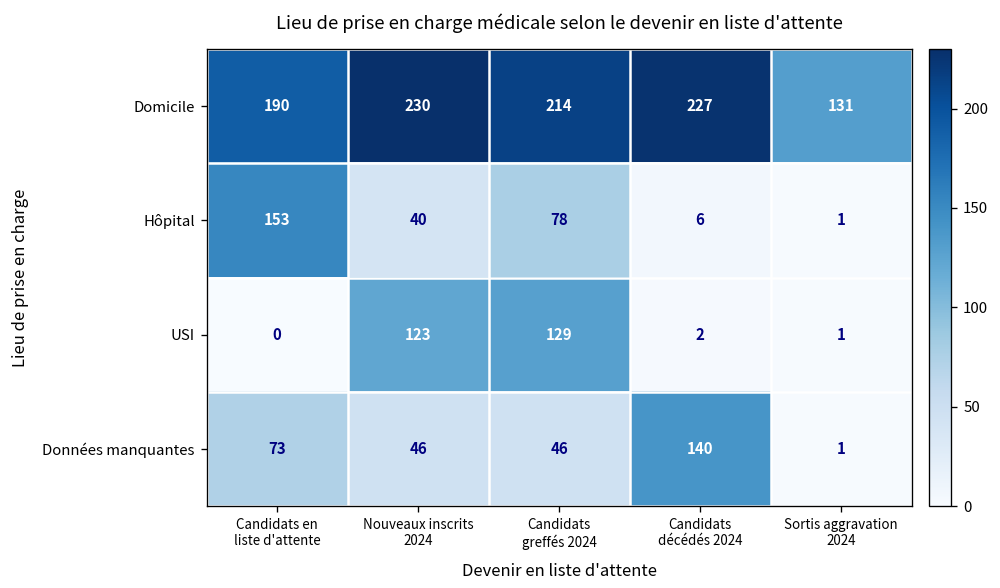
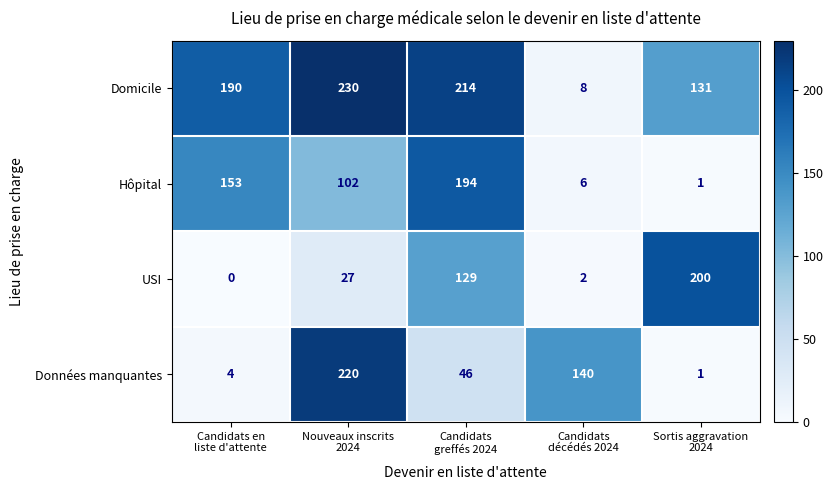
  {
    "Domicile": {
      "Candidats en liste d'attente": 190,
      "Nouveaux inscrits 2024": 230,
      "Candidats greffés 2024": 214,
-     "Candidats décédés 2024": 227,
+     "Candidats décédés 2024": 8,
      "Sortis aggravation 2024": 131
    },
    "Hôpital": {
      "Candidats en liste d'attente": 153,
-     "Nouveaux inscrits 2024": 40,
-     "Candidats greffés 2024": 78,
+     "Nouveaux inscrits 2024": 102,
+     "Candidats greffés 2024": 194,
      "Candidats décédés 2024": 6,
      "Sortis aggravation 2024": 1
    },
    "USI": {
      "Candidats en liste d'attente": 0,
-     "Nouveaux inscrits 2024": 123,
+     "Nouveaux inscrits 2024": 27,
      "Candidats greffés 2024": 129,
      "Candidats décédés 2024": 2,
-     "Sortis aggravation 2024": 1
+     "Sortis aggravation 2024": 200
    },
    "Données manquantes": {
-     "Candidats en liste d'attente": 73,
-     "Nouveaux inscrits 2024": 46,
+     "Candidats en liste d'attente": 4,
+     "Nouveaux inscrits 2024": 220,
      "Candidats greffés 2024": 46,
      "Candidats décédés 2024": 140,
      "Sortis aggravation 2024": 1
    }
  }
